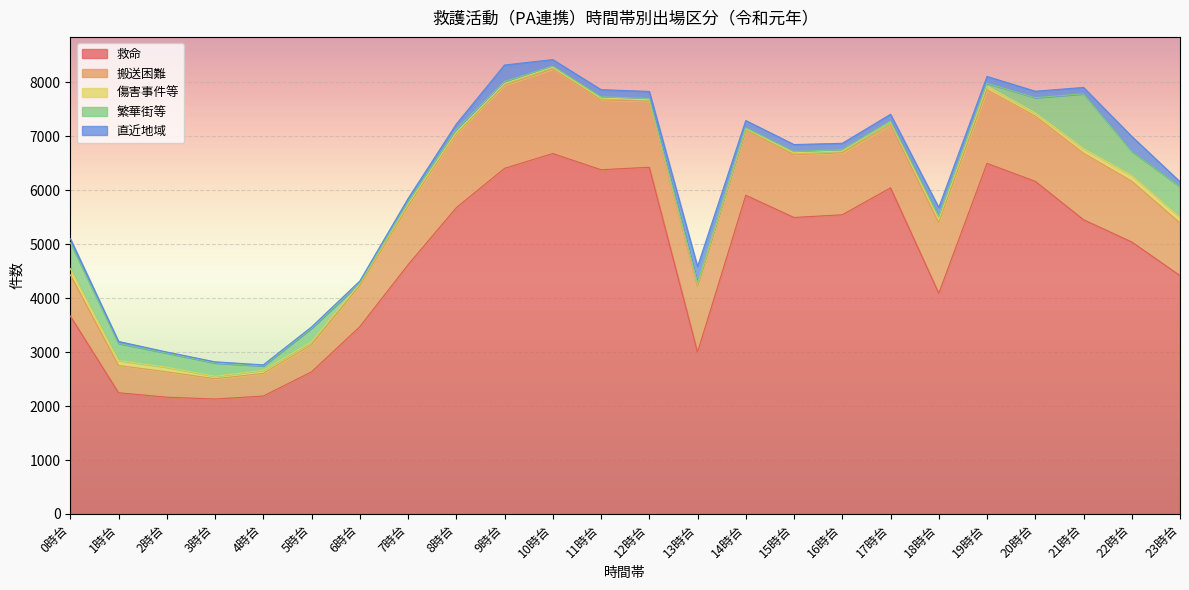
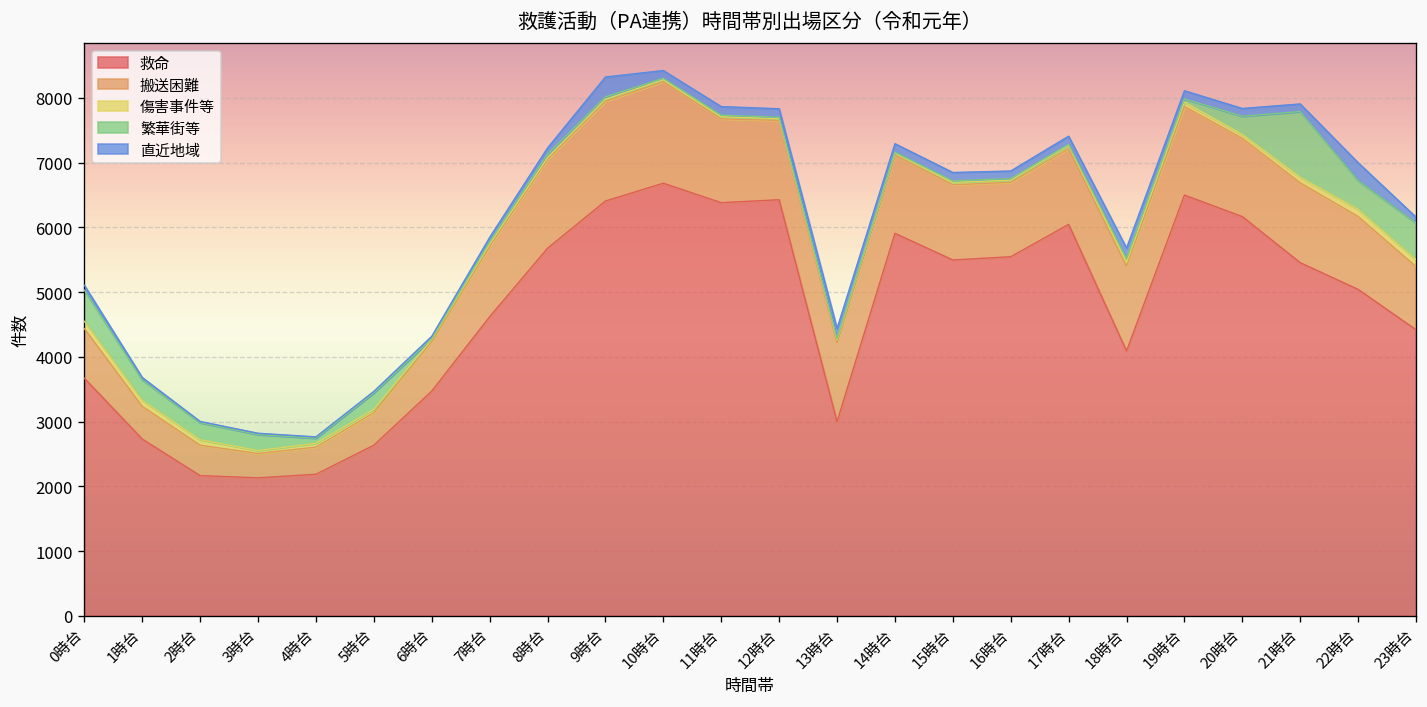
  {
    "救命": {
      "0時台": 3700,
-     "1時台": 2200,
+     "1時台": 2700,
      "2時台": 2200,
      "3時台": 2100,
      "4時台": 2200,
      "5時台": 2600,
      "6時台": 3500,
      "7時台": 4600,
      "8時台": 5700,
      "9時台": 6400,
      "10時台": 6700,
      "11時台": 6400,
      "12時台": 6400,
      "13時台": 3000,
      "14時台": 5900,
      "15時台": 5500,
      "16時台": 5500,
      "17時台": 6000,
      "18時台": 4100,
      "19時台": 6500,
      "20時台": 6200,
      "21時台": 5500,
      "22時台": 5000,
      "23時台": 4400
    },
    "繁華街等": {
      "0時台": 500,
      "8時台": 100,
      "18時台": 100,
      "19時台": 0,
      "20時台": 300,
      "21時台": 1000,
      "22時台": 400,
      "23時台": 600
    },
    "直近地域": {
      "0時台": 100,
      "7時台": 100,
      "8時台": 100,
      "9時台": 300,
      "10時台": 100,
      "11時台": 100,
      "12時台": 100,
-     "13時台": 300,
+     "13時台": 200,
      "14時台": 100,
      "15時台": 100,
      "16時台": 100,
      "17時台": 100,
      "18時台": 200,
      "19時台": 100,
      "20時台": 100,
      "21時台": 100,
      "22時台": 300,
      "23時台": 100
    }
  }
